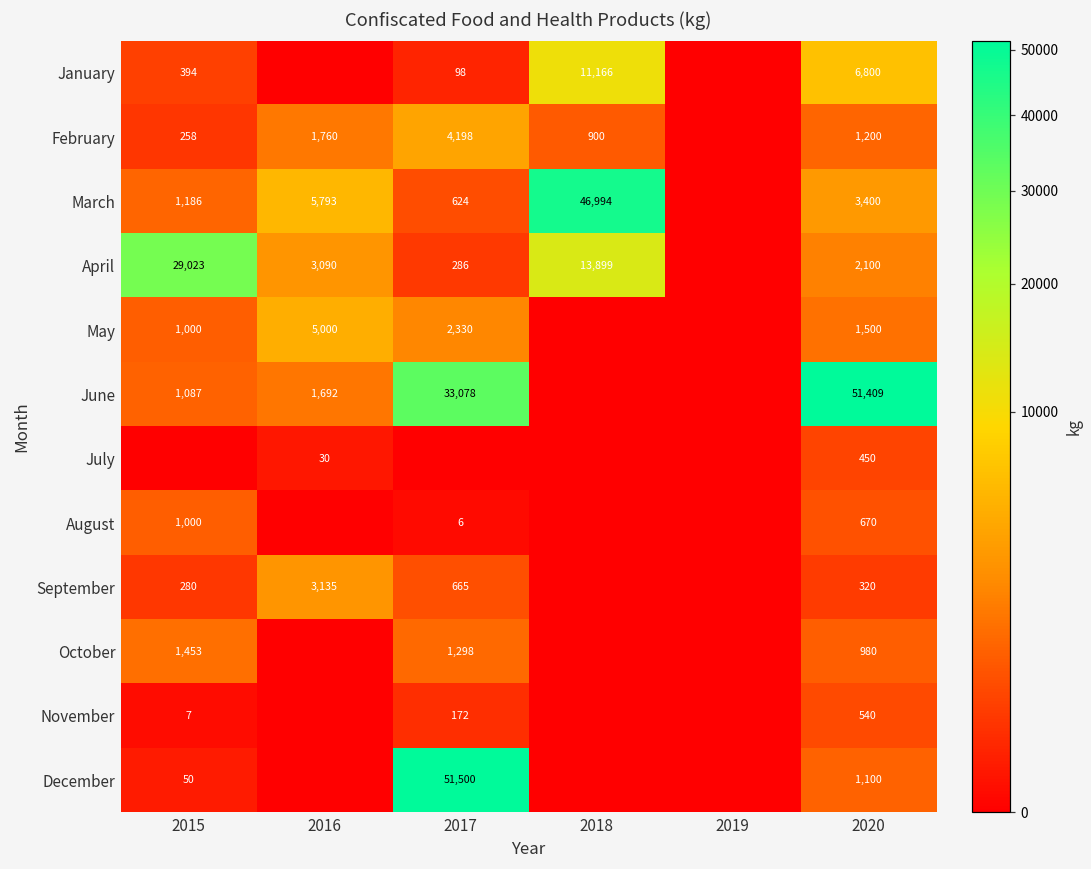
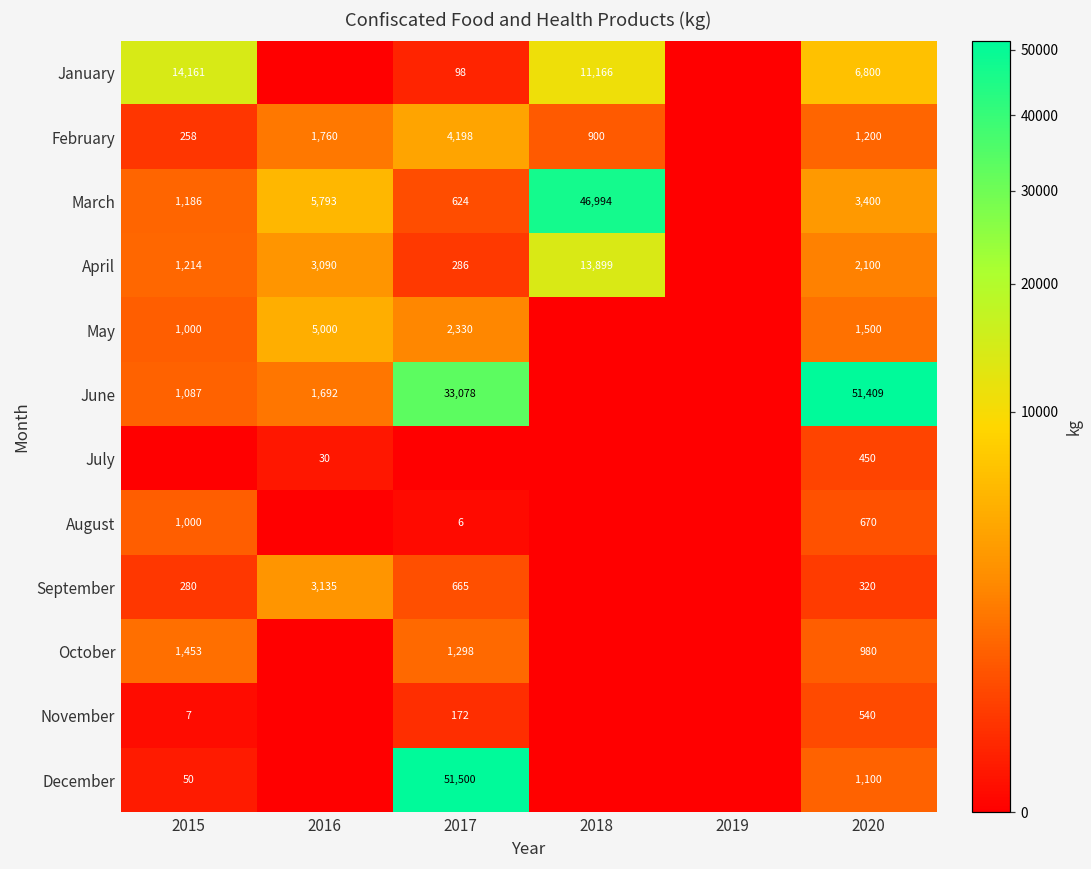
  {
    "January": {
-     "2015": "394",
+     "2015": "14,161",
      "2017": "98",
      "2018": "11,166",
      "2020": "6,800"
    },
    "February": {
      "2015": "258",
      "2016": "1,760",
      "2017": "4,198",
      "2018": "900",
      "2020": "1,200"
    },
    "March": {
      "2015": "1,186",
      "2016": "5,793",
      "2017": "624",
      "2018": "46,994",
      "2020": "3,400"
    },
    "April": {
-     "2015": "29,023",
+     "2015": "1,214",
      "2016": "3,090",
      "2017": "286",
      "2018": "13,899",
      "2020": "2,100"
    },
    "May": {
      "2015": "1,000",
      "2016": "5,000",
      "2017": "2,330",
      "2020": "1,500"
    },
    "June": {
      "2015": "1,087",
      "2016": "1,692",
      "2017": "33,078",
      "2020": "51,409"
    },
    "July": {
      "2016": "30",
      "2020": "450"
    },
    "August": {
      "2015": "1,000",
      "2017": "6",
      "2020": "670"
    },
    "September": {
      "2015": "280",
      "2016": "3,135",
      "2017": "665",
      "2020": "320"
    },
    "October": {
      "2015": "1,453",
      "2017": "1,298",
      "2020": "980"
    },
    "November": {
      "2015": "7",
      "2017": "172",
      "2020": "540"
    },
    "December": {
      "2015": "50",
      "2017": "51,500",
      "2020": "1,100"
    }
  }
